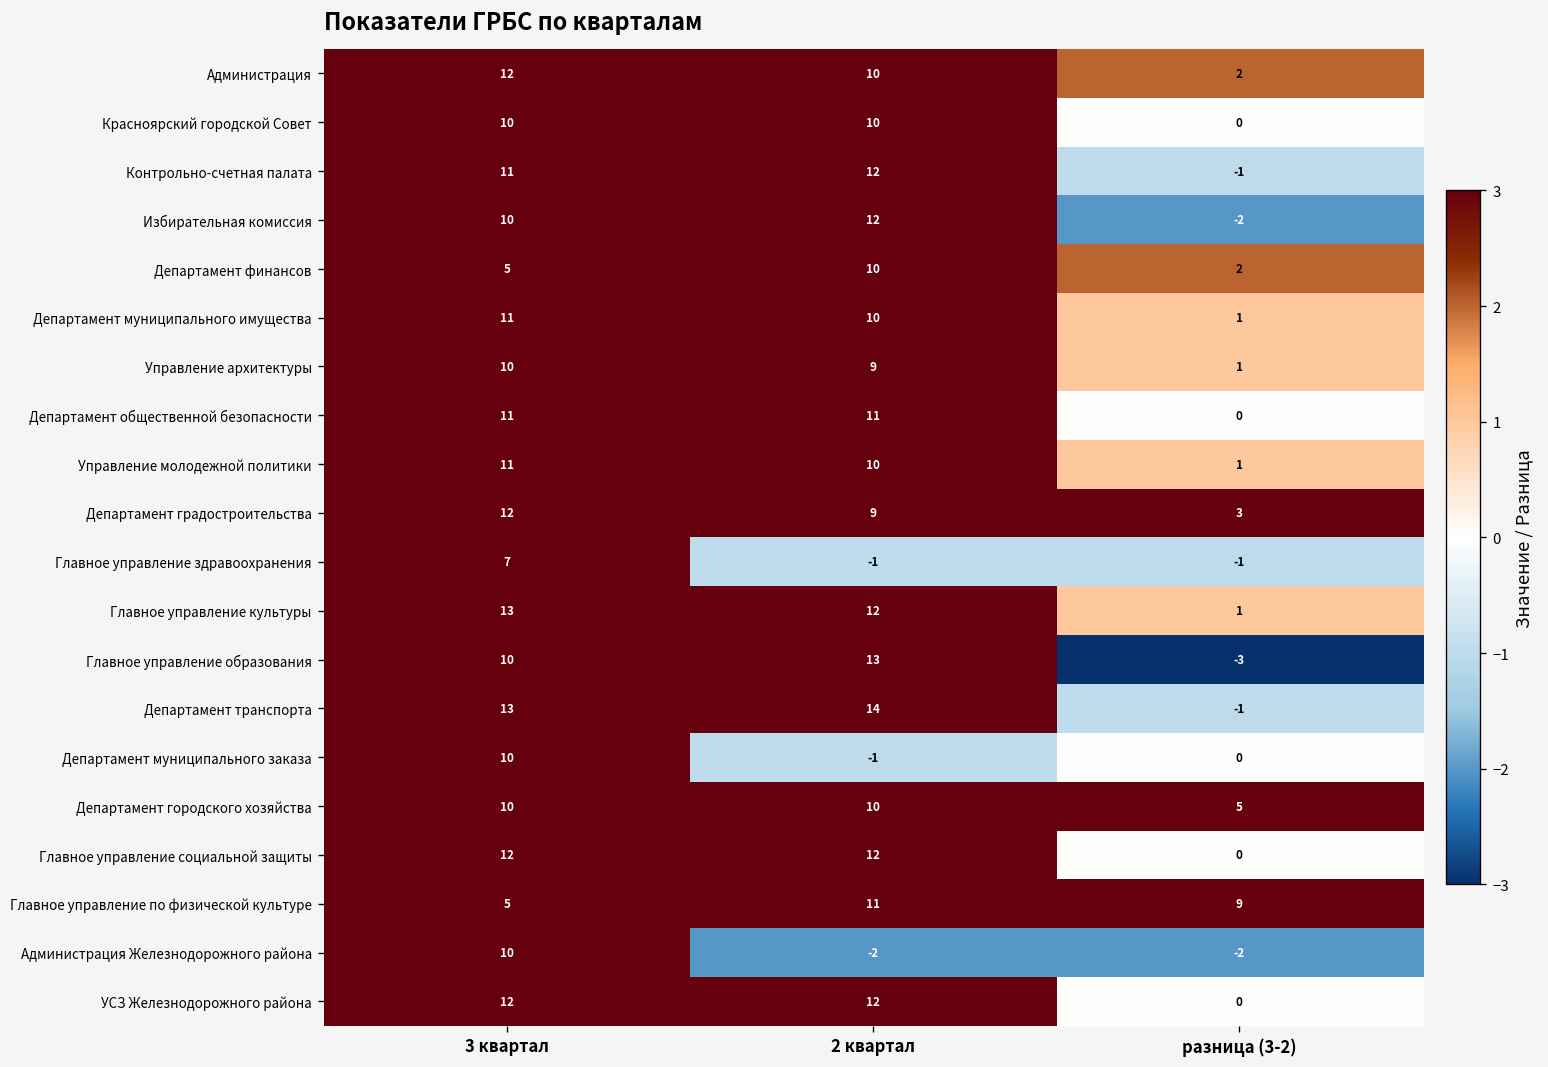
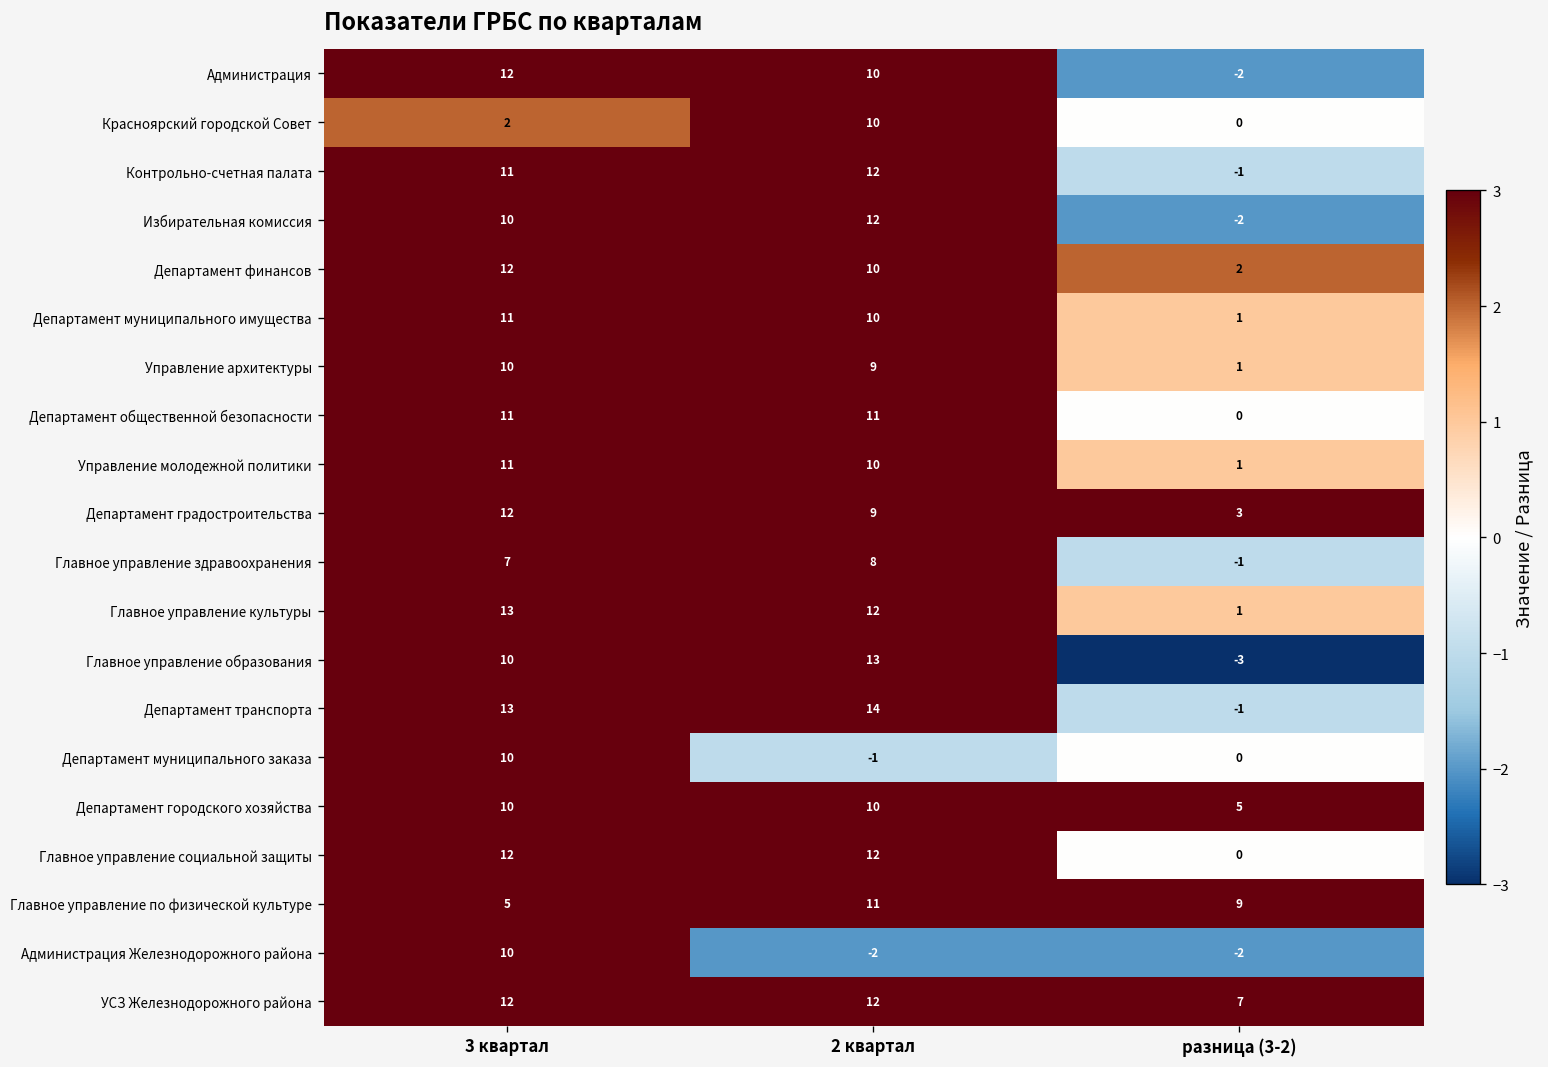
  {
    "Администрация": {
      "3 квартал": 12,
      "2 квартал": 10,
-     "разница (3-2)": 2
+     "разница (3-2)": -2
    },
    "Красноярский городской Совет": {
-     "3 квартал": 10,
+     "3 квартал": 2,
      "2 квартал": 10,
      "разница (3-2)": 0
    },
    "Контрольно-счетная палата": {
      "3 квартал": 11,
      "2 квартал": 12,
      "разница (3-2)": -1
    },
    "Избирательная комиссия": {
      "3 квартал": 10,
      "2 квартал": 12,
      "разница (3-2)": -2
    },
    "Департамент финансов": {
-     "3 квартал": 5,
+     "3 квартал": 12,
      "2 квартал": 10,
      "разница (3-2)": 2
    },
    "Департамент муниципального имущества": {
      "3 квартал": 11,
      "2 квартал": 10,
      "разница (3-2)": 1
    },
    "Управление архитектуры": {
      "3 квартал": 10,
      "2 квартал": 9,
      "разница (3-2)": 1
    },
    "Департамент общественной безопасности": {
      "3 квартал": 11,
      "2 квартал": 11,
      "разница (3-2)": 0
    },
    "Управление молодежной политики": {
      "3 квартал": 11,
      "2 квартал": 10,
      "разница (3-2)": 1
    },
    "Департамент градостроительства": {
      "3 квартал": 12,
      "2 квартал": 9,
      "разница (3-2)": 3
    },
    "Главное управление здравоохранения": {
      "3 квартал": 7,
-     "2 квартал": -1,
+     "2 квартал": 8,
      "разница (3-2)": -1
    },
    "Главное управление культуры": {
      "3 квартал": 13,
      "2 квартал": 12,
      "разница (3-2)": 1
    },
    "Главное управление образования": {
      "3 квартал": 10,
      "2 квартал": 13,
      "разница (3-2)": -3
    },
    "Департамент транспорта": {
      "3 квартал": 13,
      "2 квартал": 14,
      "разница (3-2)": -1
    },
    "Департамент муниципального заказа": {
      "3 квартал": 10,
      "2 квартал": -1,
      "разница (3-2)": 0
    },
    "Департамент городского хозяйства": {
      "3 квартал": 10,
      "2 квартал": 10,
      "разница (3-2)": 5
    },
    "Главное управление социальной защиты": {
      "3 квартал": 12,
      "2 квартал": 12,
      "разница (3-2)": 0
    },
    "Главное управление по физической культуре": {
      "3 квартал": 5,
      "2 квартал": 11,
      "разница (3-2)": 9
    },
    "Администрация Железнодорожного района": {
      "3 квартал": 10,
      "2 квартал": -2,
      "разница (3-2)": -2
    },
    "УСЗ Железнодорожного района": {
      "3 квартал": 12,
      "2 квартал": 12,
-     "разница (3-2)": 0
+     "разница (3-2)": 7
    }
  }
